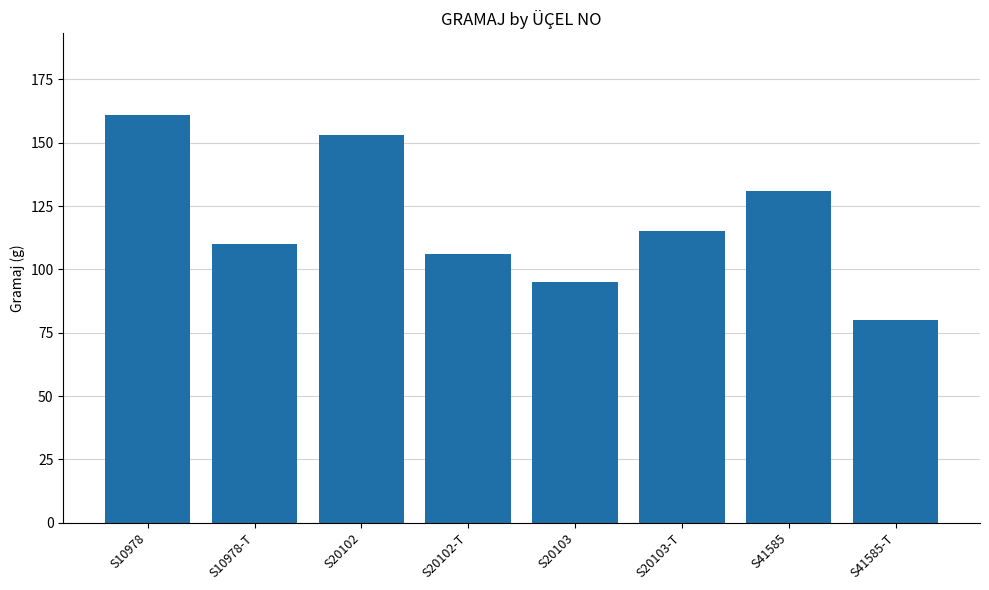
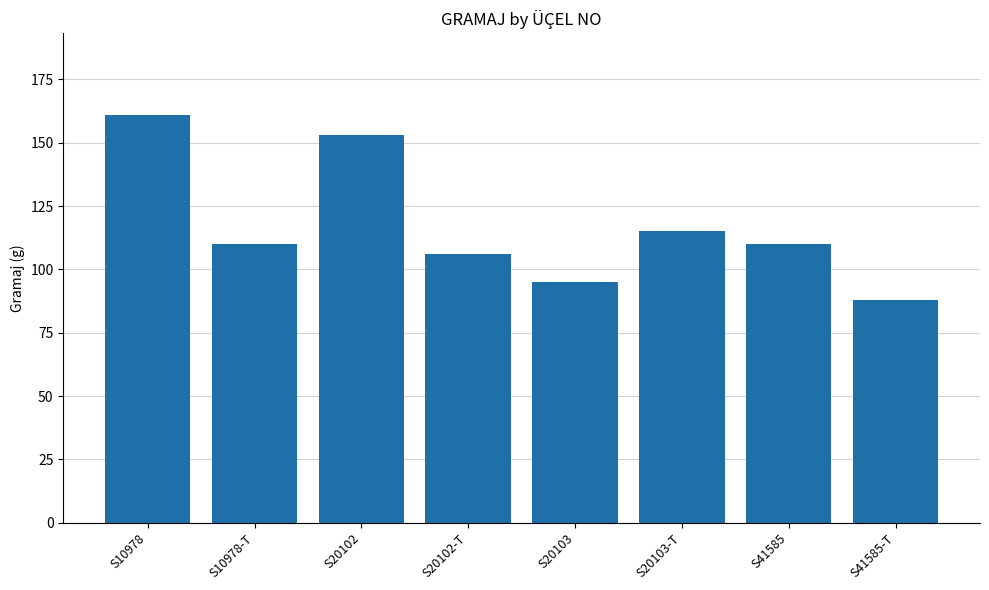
  {
    "S10978": 161,
    "S10978-T": 110,
    "S20102": 153,
    "S20102-T": 106,
    "S20103": 95,
    "S20103-T": 115,
-   "S41585": 131,
-   "S41585-T": 80
+   "S41585": 110,
+   "S41585-T": 88
  }
